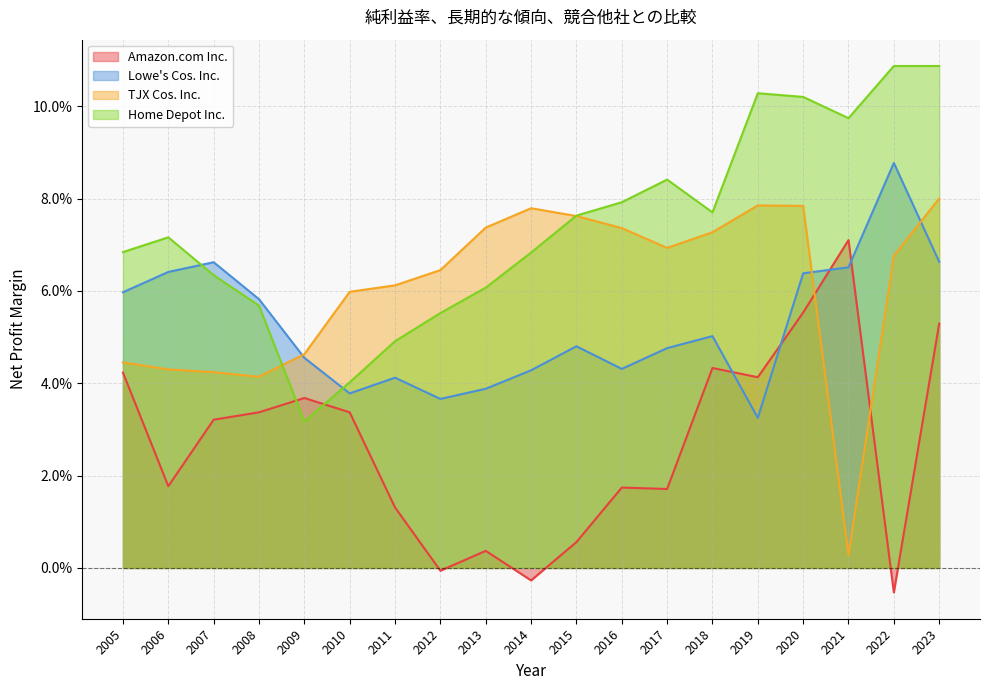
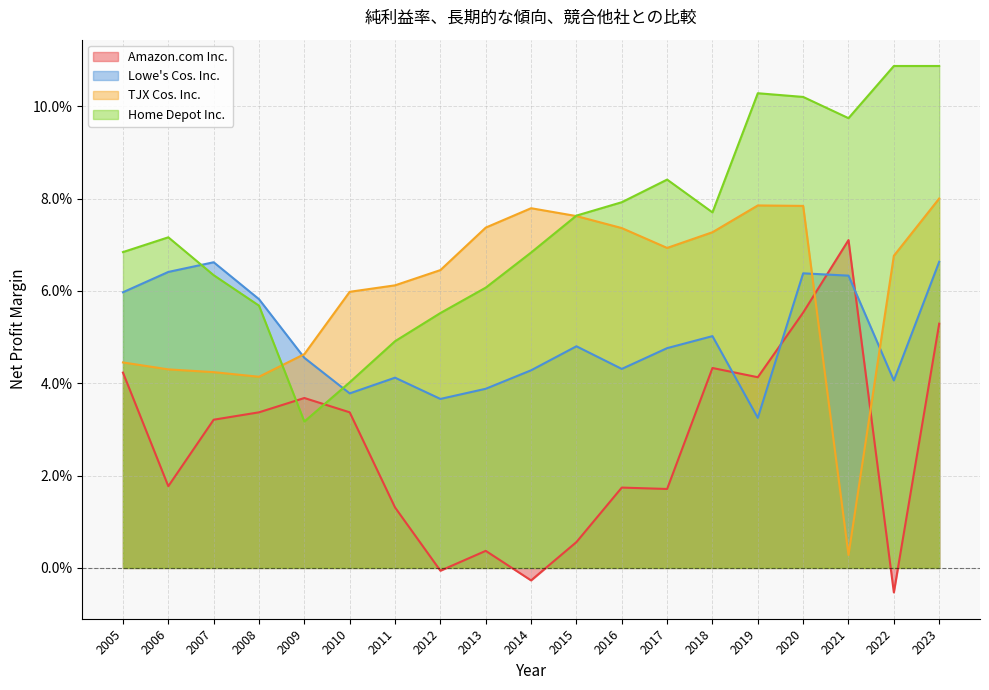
  {
    "Lowe's Cos. Inc.": {
      "2005": "6.0%",
      "2006": "6.4%",
      "2007": "6.6%",
      "2008": "5.8%",
      "2009": "4.6%",
      "2010": "3.8%",
      "2011": "4.1%",
      "2012": "3.7%",
      "2013": "3.9%",
      "2014": "4.3%",
      "2015": "4.8%",
      "2016": "4.3%",
      "2017": "4.8%",
      "2018": "5.0%",
      "2019": "3.3%",
      "2020": "6.4%",
-     "2021": "6.5%",
-     "2022": "8.8%",
+     "2021": "6.3%",
+     "2022": "4.1%",
      "2023": "6.6%"
    },
    "TJX Cos. Inc.": {
      "2005": "4.5%",
      "2006": "4.3%",
      "2007": "4.2%",
      "2008": "4.1%",
      "2009": "4.6%",
      "2010": "6.0%",
      "2011": "6.1%",
      "2012": "6.5%",
      "2013": "7.4%",
      "2014": "7.8%",
      "2016": "7.4%",
      "2017": "6.9%",
      "2018": "7.3%",
      "2019": "7.9%",
      "2020": "7.8%",
      "2021": "0.3%",
      "2022": "6.8%",
      "2023": "8.0%"
    },
    "Home Depot Inc.": {
      "2005": "6.8%",
      "2006": "7.2%",
      "2007": "6.3%",
      "2008": "5.7%",
      "2009": "3.2%",
      "2010": "4.0%",
      "2011": "4.9%",
      "2012": "5.5%",
      "2013": "6.1%",
      "2014": "6.8%",
      "2016": "7.9%",
      "2017": "8.4%",
      "2018": "7.7%",
      "2019": "10.3%",
      "2020": "10.2%",
      "2021": "9.7%",
      "2022": "10.9%",
      "2023": "10.9%"
    }
  }
